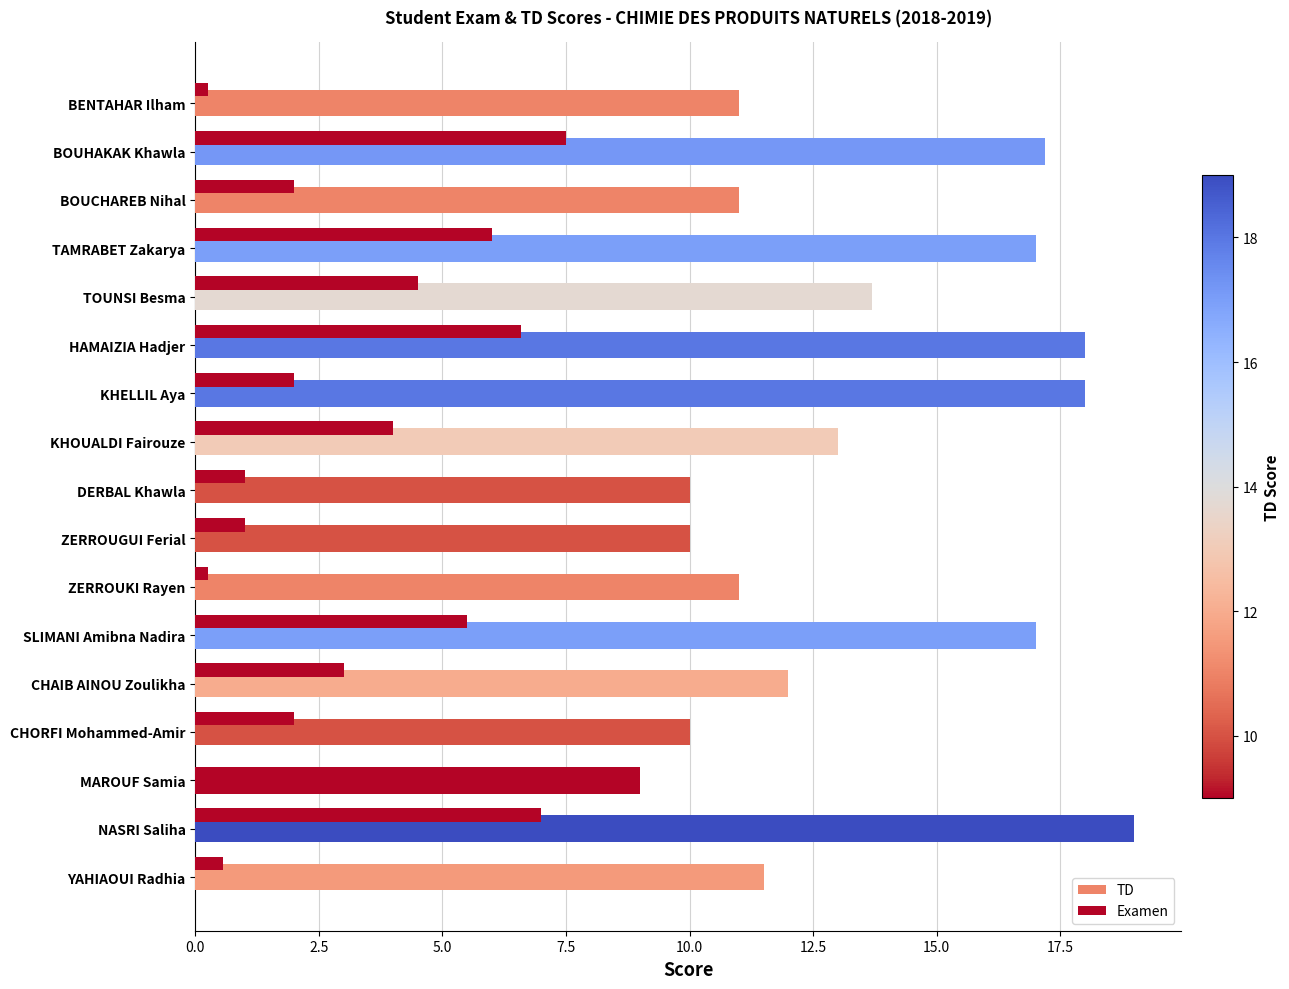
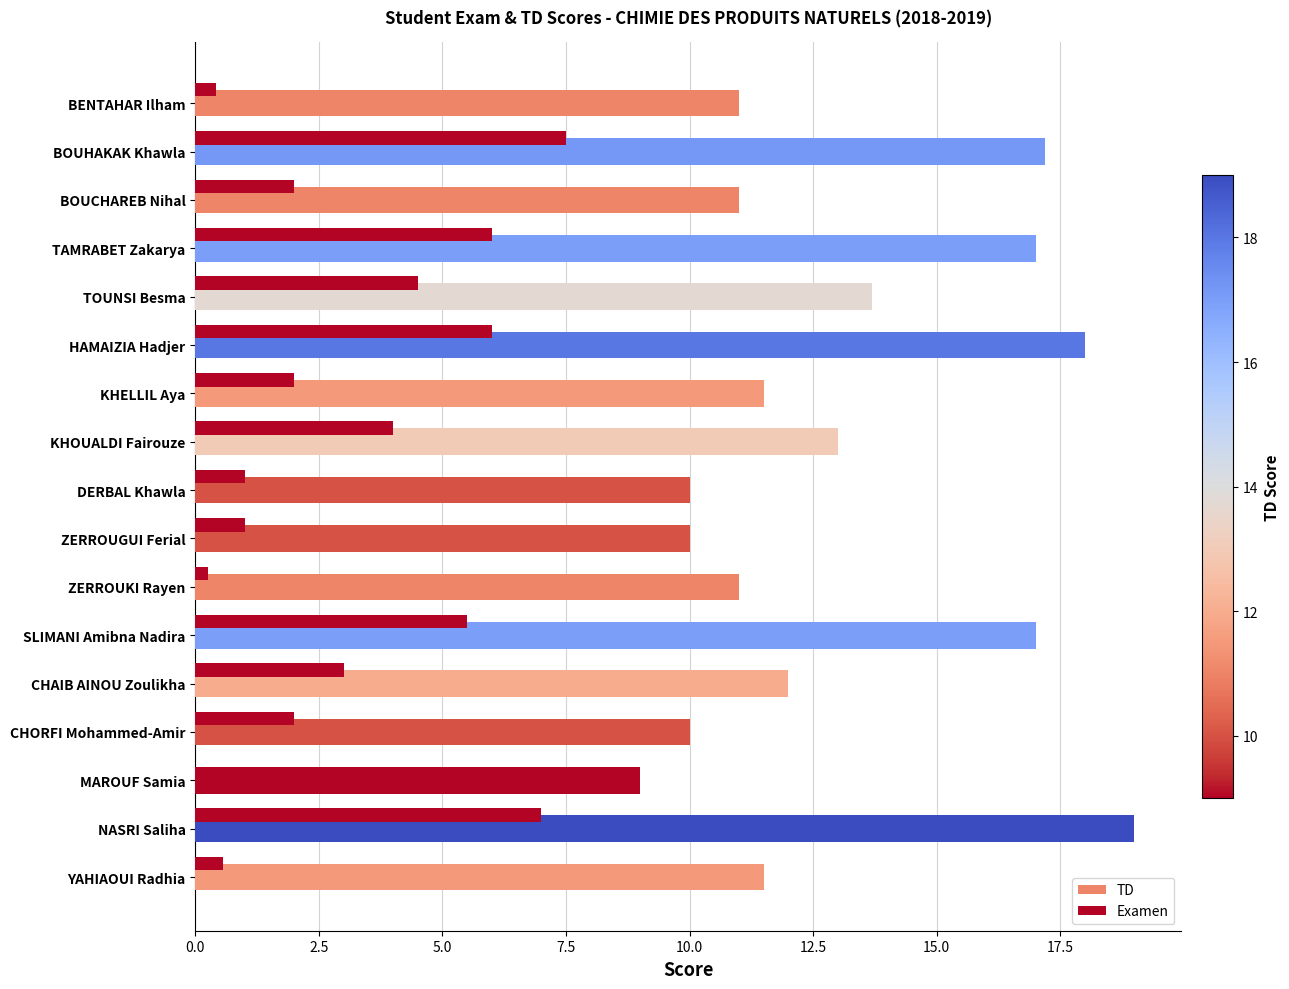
  {
    "TD": {
      "BENTAHAR Ilham": 11.0,
      "BOUHAKAK Khawla": 17.2,
      "BOUCHAREB Nihal": 11.0,
      "TAMRABET Zakarya": 17.0,
      "TOUNSI Besma": 13.7,
      "HAMAIZIA Hadjer": 18.0,
-     "KHELLIL Aya": 18.0,
+     "KHELLIL Aya": 11.5,
      "KHOUALDI Fairouze": 13.0,
      "DERBAL Khawla": 10.0,
      "ZERROUGUI Ferial": 10.0,
      "ZERROUKI Rayen": 11.0,
      "SLIMANI Amibna Nadira": 17.0,
      "CHAIB AINOU Zoulikha": 12.0,
      "CHORFI Mohammed-Amir": 10.0,
      "MAROUF Samia": 9.0,
      "NASRI Saliha": 19.0,
      "YAHIAOUI Radhia": 11.5
    },
    "Examen": {
-     "BENTAHAR Ilham": 0.3,
+     "BENTAHAR Ilham": 0.4,
      "BOUHAKAK Khawla": 7.5,
      "BOUCHAREB Nihal": 2.0,
      "TAMRABET Zakarya": 6.0,
      "TOUNSI Besma": 4.5,
-     "HAMAIZIA Hadjer": 6.6,
+     "HAMAIZIA Hadjer": 6.0,
      "KHELLIL Aya": 2.0,
      "KHOUALDI Fairouze": 4.0,
      "DERBAL Khawla": 1.0,
      "ZERROUGUI Ferial": 1.0,
      "ZERROUKI Rayen": 0.3,
      "SLIMANI Amibna Nadira": 5.5,
      "CHAIB AINOU Zoulikha": 3.0,
      "CHORFI Mohammed-Amir": 2.0,
      "MAROUF Samia": 0.0,
      "NASRI Saliha": 7.0,
      "YAHIAOUI Radhia": 0.6
    }
  }
